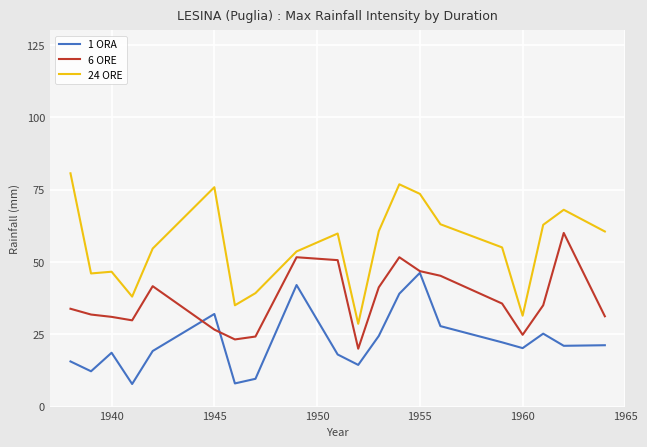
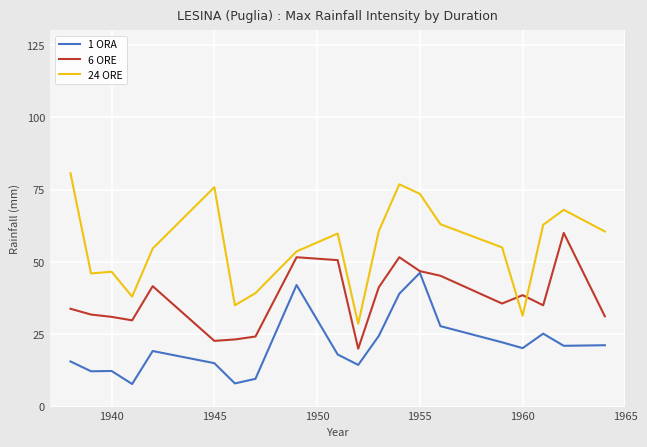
  {
    "1 ORA": {
-     "1940": 19,
-     "1945": 32,
+     "1940": 12,
+     "1945": 15,
      "1960": 20
    },
    "6 ORE": {
      "1940": 31,
-     "1945": 27,
-     "1960": 25
+     "1945": 23,
+     "1960": 39
    },
    "24 ORE": {
      "1940": 47,
      "1945": 76,
      "1955": 74,
      "1960": 31
    }
  }
